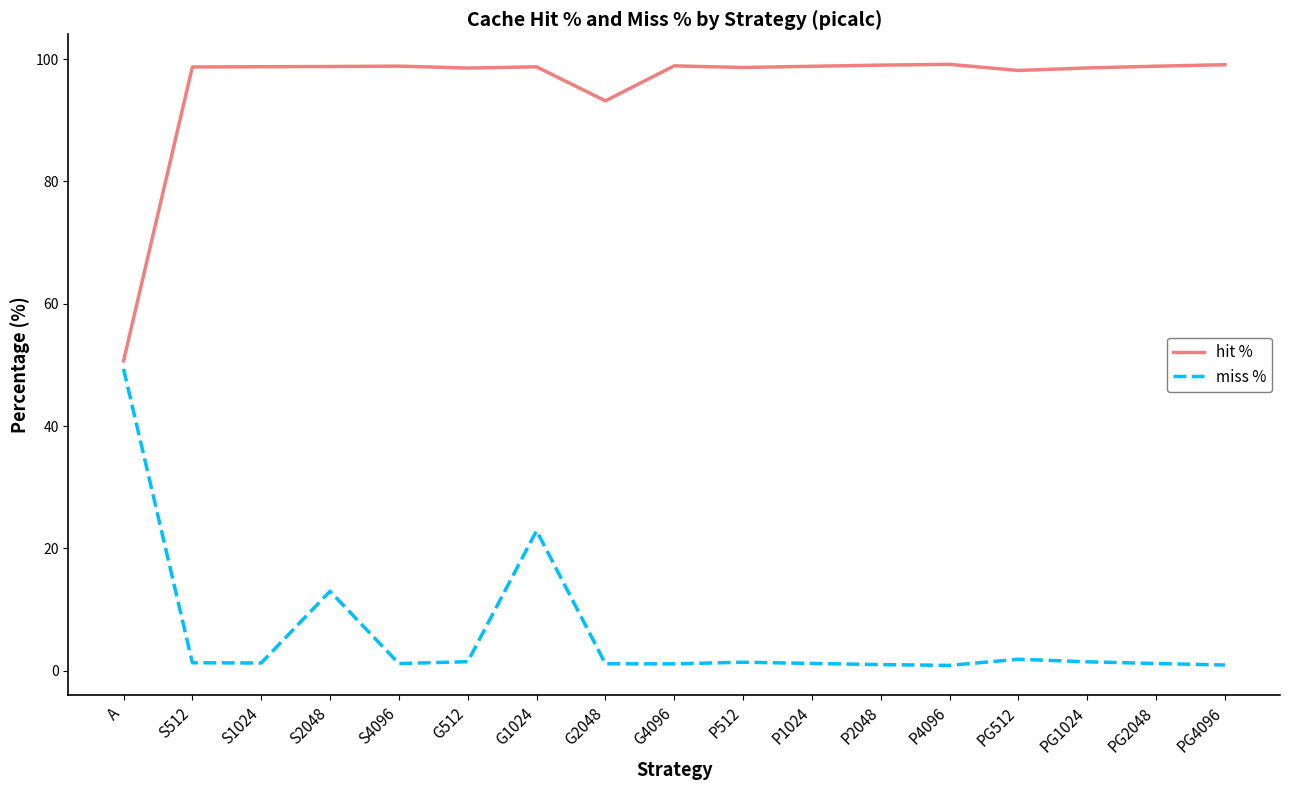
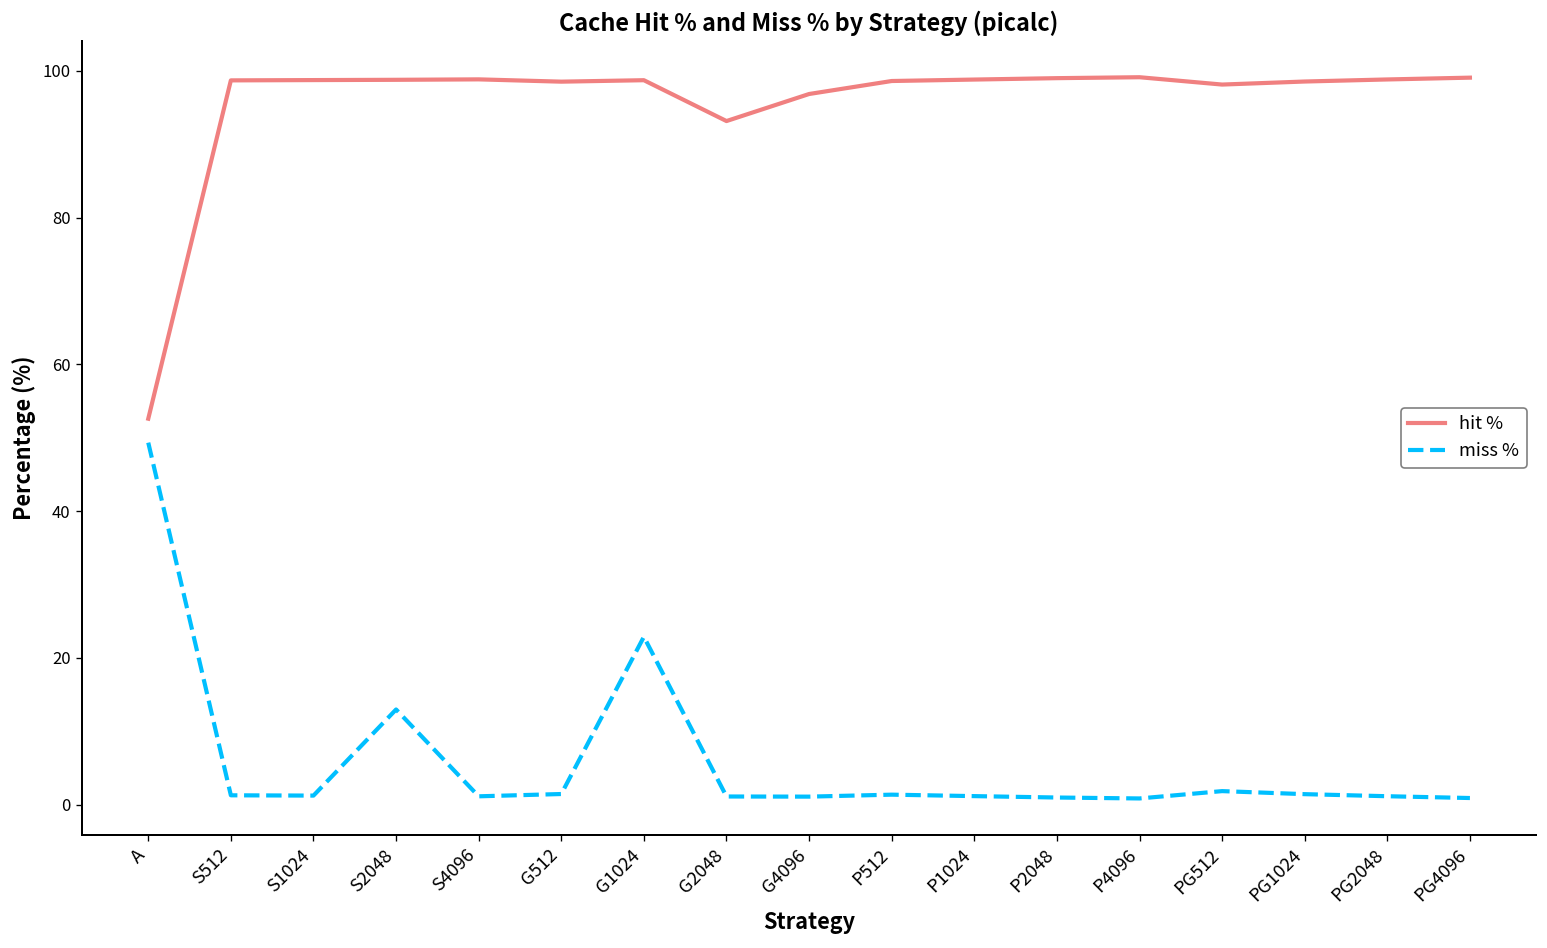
  {
    "hit %": {
-     "A": 51,
+     "A": 53,
      "S512": 99,
      "S1024": 99,
      "S2048": 99,
      "S4096": 99,
      "G512": 99,
      "G1024": 99,
      "G2048": 93,
-     "G4096": 99,
+     "G4096": 97,
      "P512": 99,
      "P1024": 99,
      "P2048": 99,
      "P4096": 99,
      "PG512": 98,
      "PG1024": 99,
      "PG2048": 99,
      "PG4096": 99
    },
    "miss %": {
      "A": 49,
      "S512": 1,
      "S1024": 1,
      "S2048": 13,
      "S4096": 1,
      "G512": 1,
      "G1024": 23,
      "G2048": 1,
      "G4096": 1,
      "P512": 1,
      "P1024": 1,
      "P2048": 1,
      "P4096": 1,
      "PG512": 2,
      "PG1024": 1,
      "PG2048": 1,
      "PG4096": 1
    }
  }
